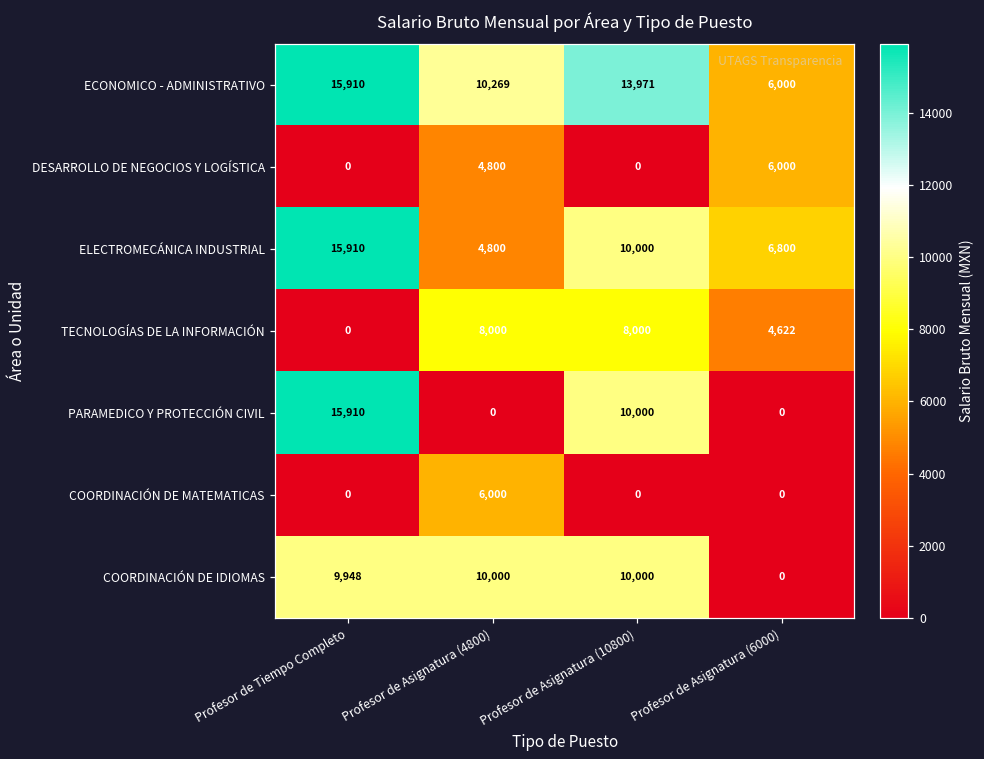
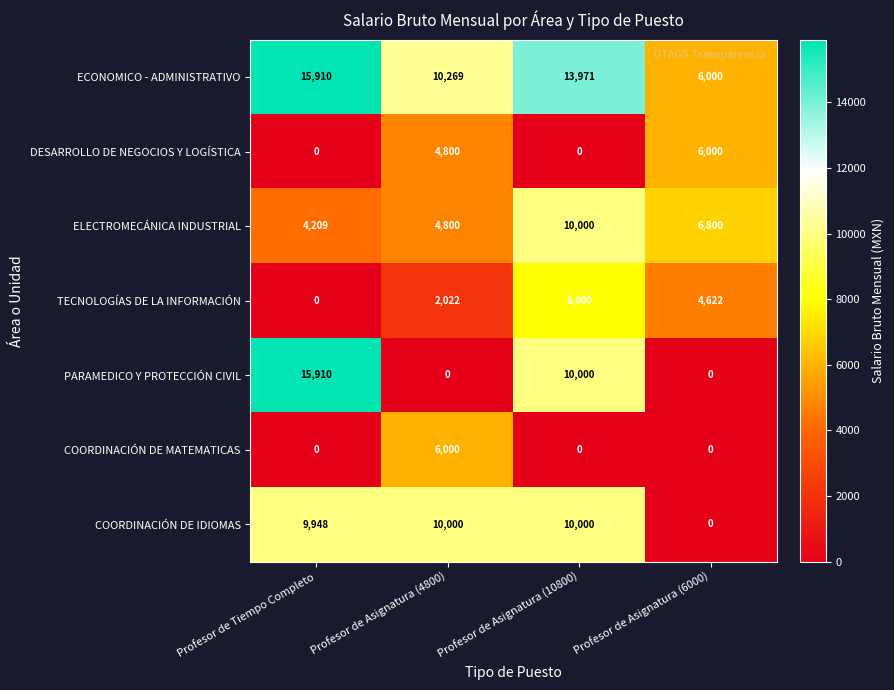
  {
    "ECONOMICO - ADMINISTRATIVO": {
      "Profesor de Tiempo Completo": "15,910",
      "Profesor de Asignatura (4800)": "10,269",
      "Profesor de Asignatura (10800)": "13,971"
    },
    "DESARROLLO DE NEGOCIOS Y LOGÍSTICA": {
      "Profesor de Tiempo Completo": "0",
      "Profesor de Asignatura (4800)": "4,800",
      "Profesor de Asignatura (10800)": "0",
      "Profesor de Asignatura (6000)": "6,000"
    },
    "ELECTROMECÁNICA INDUSTRIAL": {
-     "Profesor de Tiempo Completo": "15,910",
+     "Profesor de Tiempo Completo": "4,209",
      "Profesor de Asignatura (4800)": "4,800",
      "Profesor de Asignatura (10800)": "10,000",
      "Profesor de Asignatura (6000)": "6,800"
    },
    "TECNOLOGÍAS DE LA INFORMACIÓN": {
      "Profesor de Tiempo Completo": "0",
-     "Profesor de Asignatura (4800)": "8,000",
+     "Profesor de Asignatura (4800)": "2,022",
      "Profesor de Asignatura (10800)": "8,000",
      "Profesor de Asignatura (6000)": "4,622"
    },
    "PARAMEDICO Y PROTECCIÓN CIVIL": {
      "Profesor de Tiempo Completo": "15,910",
      "Profesor de Asignatura (4800)": "0",
      "Profesor de Asignatura (10800)": "10,000",
      "Profesor de Asignatura (6000)": "0"
    },
    "COORDINACIÓN DE MATEMATICAS": {
      "Profesor de Tiempo Completo": "0",
      "Profesor de Asignatura (4800)": "6,000",
      "Profesor de Asignatura (10800)": "0",
      "Profesor de Asignatura (6000)": "0"
    },
    "COORDINACIÓN DE IDIOMAS": {
      "Profesor de Tiempo Completo": "9,948",
      "Profesor de Asignatura (4800)": "10,000",
      "Profesor de Asignatura (10800)": "10,000",
      "Profesor de Asignatura (6000)": "0"
    }
  }
